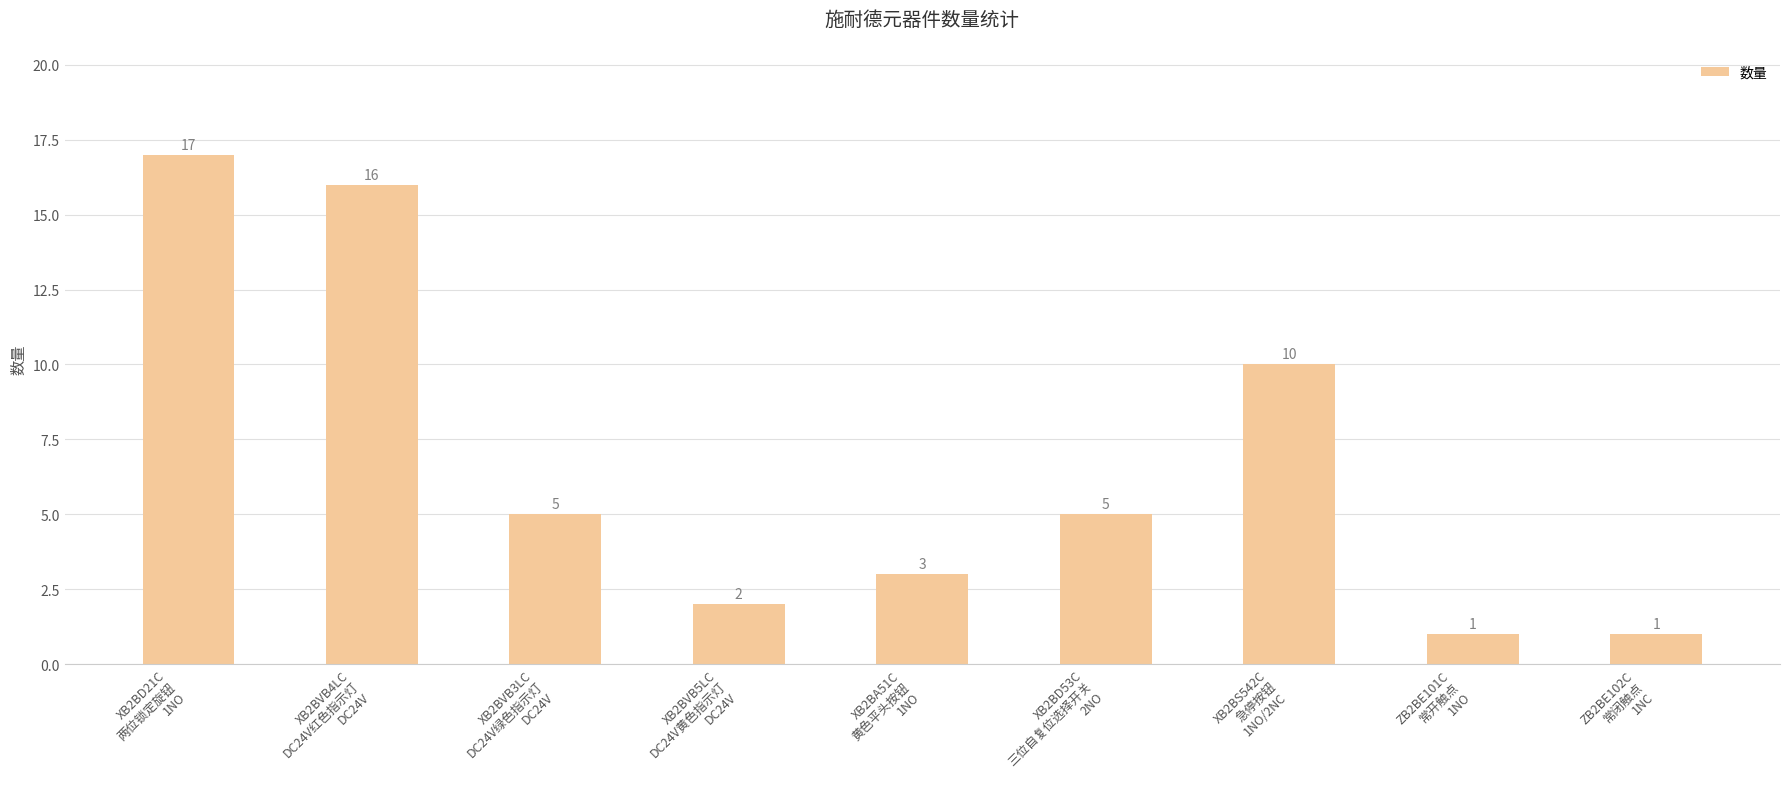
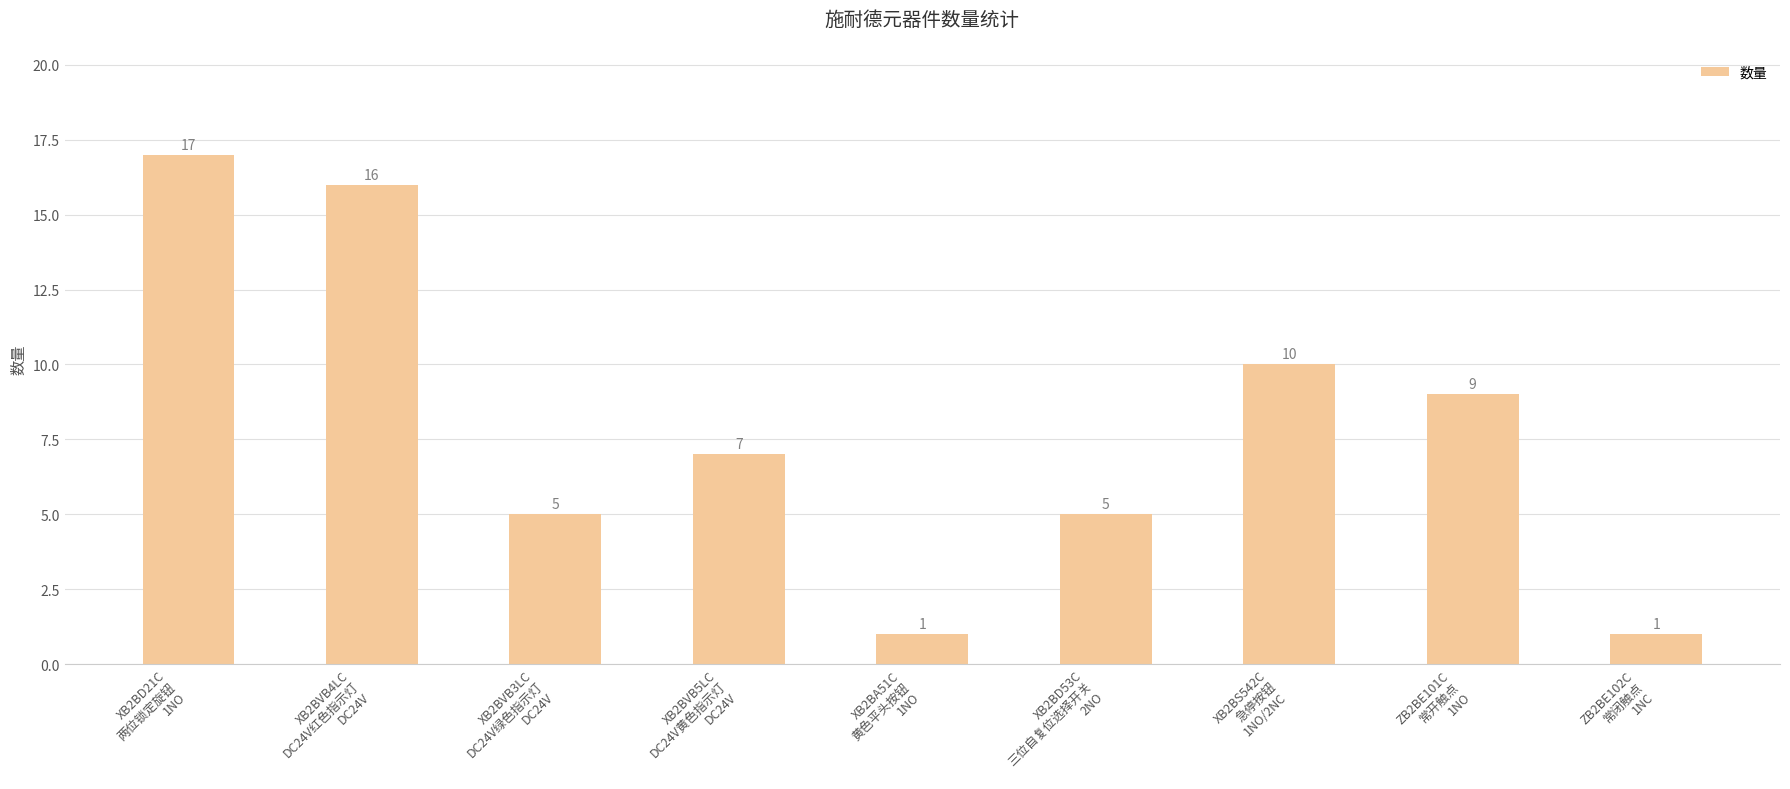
  {
    "XB2BD21C 两位锁定旋钮 1NO": 17,
    "XB2BVB4LC DC24V红色指示灯 DC24V": 16,
    "XB2BVB3LC DC24V绿色指示灯 DC24V": 5,
-   "XB2BVB5LC DC24V黄色指示灯 DC24V": 2,
-   "XB2BA51C 黄色平头按钮 1NO": 3,
+   "XB2BVB5LC DC24V黄色指示灯 DC24V": 7,
+   "XB2BA51C 黄色平头按钮 1NO": 1,
    "XB2BD53C 三位自复位选择开关 2NO": 5,
    "XB2BS542C 急停按钮 1NO/2NC": 10,
-   "ZB2BE101C 常开触点 1NO": 1,
+   "ZB2BE101C 常开触点 1NO": 9,
    "ZB2BE102C 常闭触点 1NC": 1
  }
